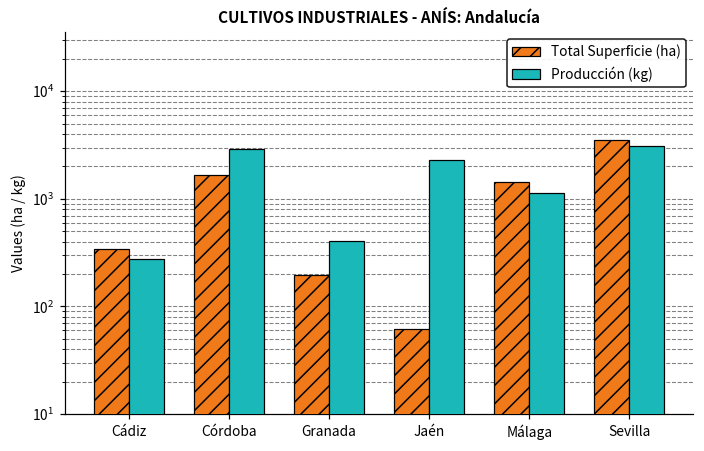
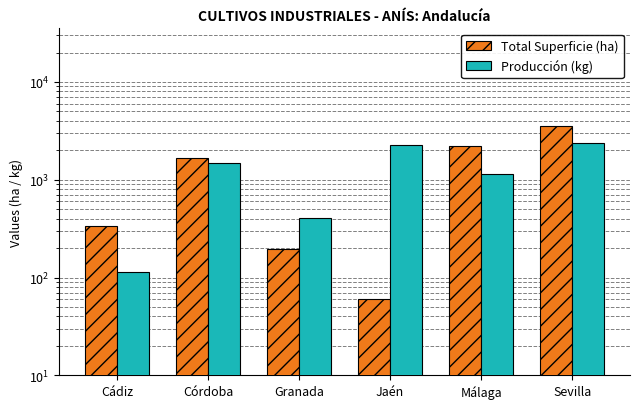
  {
    "Total Superficie (ha)": {
      "Cádiz": 340,
      "Córdoba": 1700,
      "Granada": 190,
      "Jaén": 60,
-     "Málaga": 1400,
+     "Málaga": 2200,
      "Sevilla": 3500
    },
    "Producción (kg)": {
-     "Cádiz": 270,
-     "Córdoba": 2900,
+     "Cádiz": 120,
+     "Córdoba": 1500,
      "Granada": 400,
      "Jaén": 2300,
      "Málaga": 1100,
-     "Sevilla": 3100
+     "Sevilla": 2400
    }
  }
